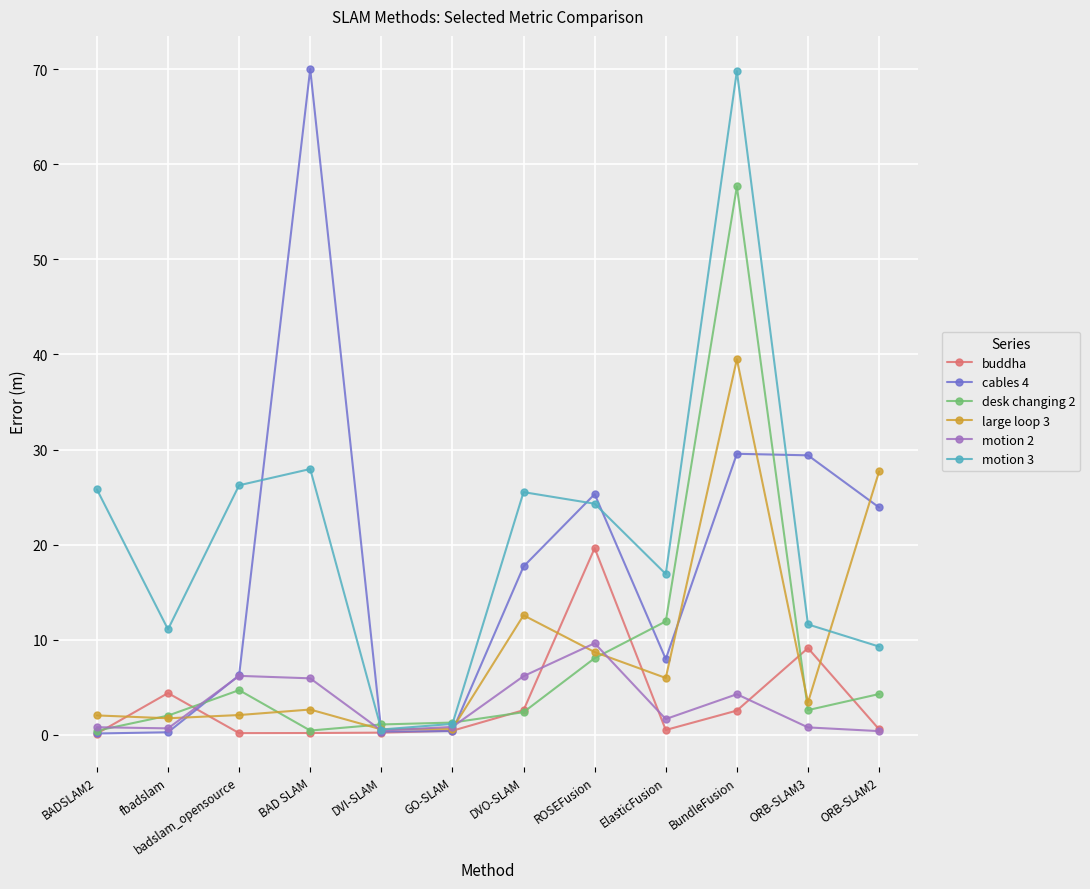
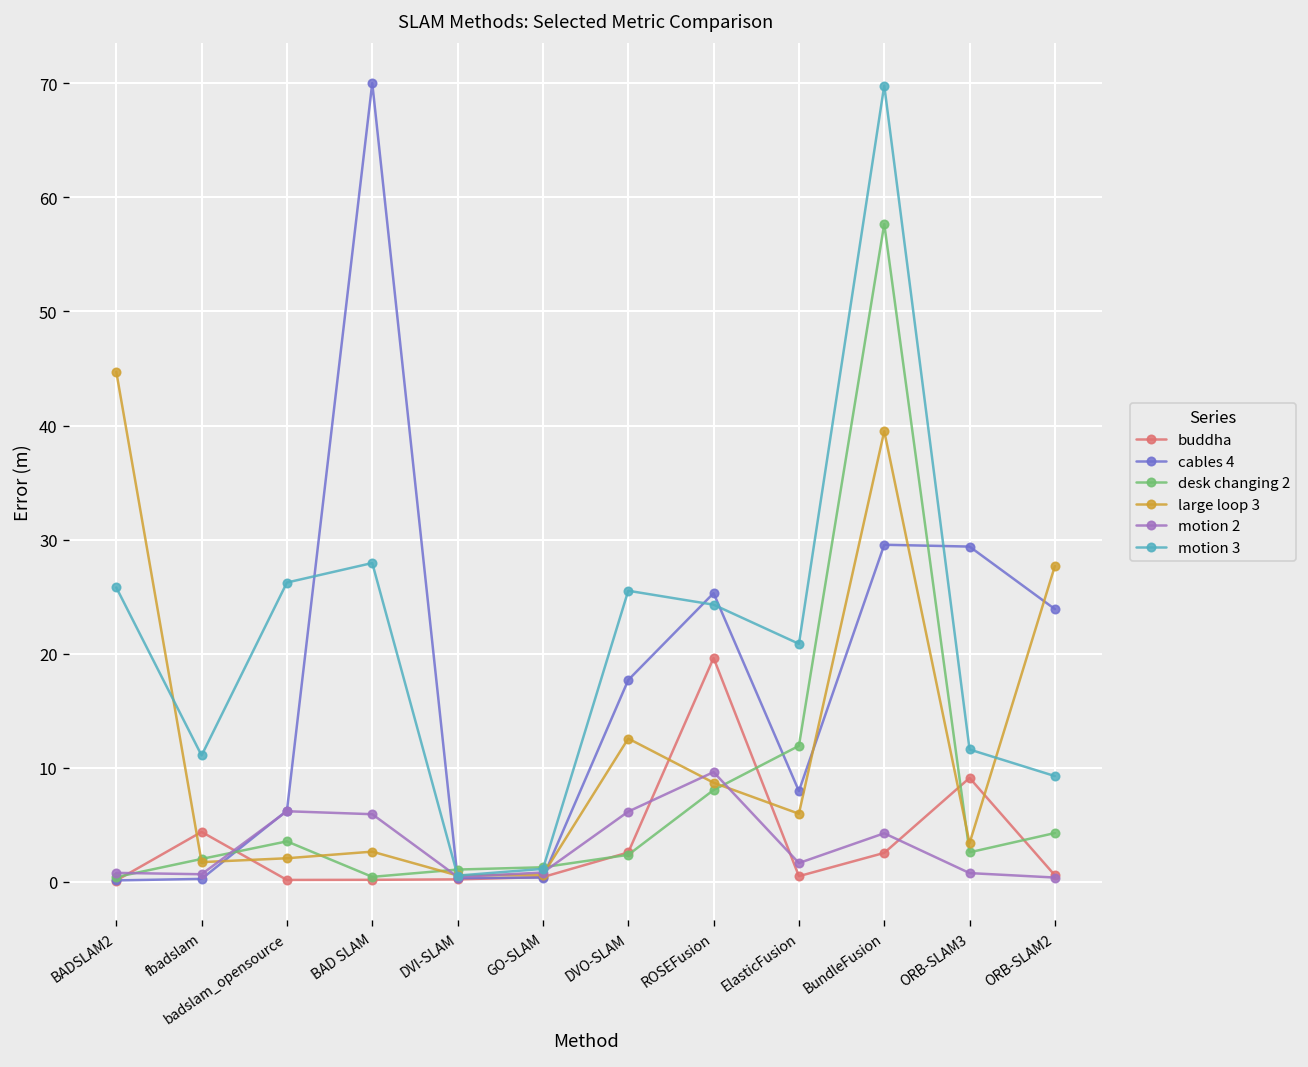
  {
    "buddha": {
      "fbadslam": 4,
      "badslam_opensource": 0,
      "ROSEFusion": 20,
      "ElasticFusion": 1,
      "BundleFusion": 3,
      "ORB-SLAM3": 9
    },
    "desk changing 2": {
      "BADSLAM2": 0,
      "fbadslam": 2,
-     "badslam_opensource": 5,
+     "badslam_opensource": 4,
      "DVI-SLAM": 1,
      "ROSEFusion": 8,
      "ElasticFusion": 12,
      "BundleFusion": 58,
      "ORB-SLAM3": 3,
      "ORB-SLAM2": 4
    },
    "large loop 3": {
-     "BADSLAM2": 2,
+     "BADSLAM2": 45,
      "fbadslam": 2,
      "badslam_opensource": 2,
      "BAD SLAM": 3,
      "DVO-SLAM": 13,
      "ROSEFusion": 9,
      "ElasticFusion": 6,
      "BundleFusion": 40,
      "ORB-SLAM3": 3,
      "ORB-SLAM2": 28
    },
    "motion 3": {
      "BADSLAM2": 26,
      "fbadslam": 11,
      "badslam_opensource": 26,
      "BAD SLAM": 28,
      "DVO-SLAM": 26,
      "ROSEFusion": 24,
-     "ElasticFusion": 17,
+     "ElasticFusion": 21,
      "BundleFusion": 70,
      "ORB-SLAM3": 12,
      "ORB-SLAM2": 9
    }
  }
